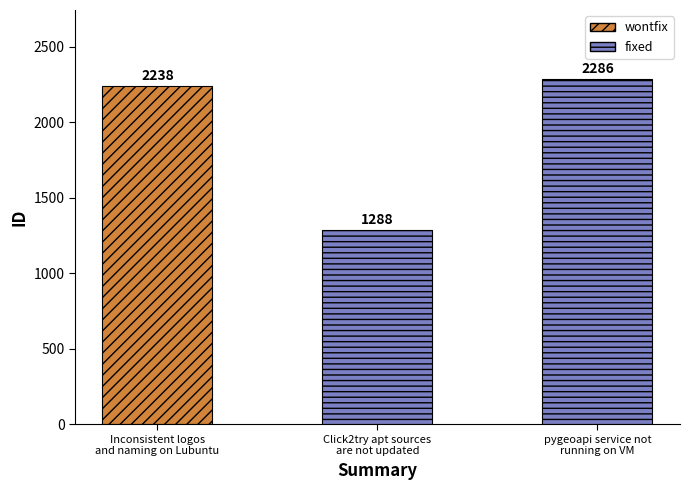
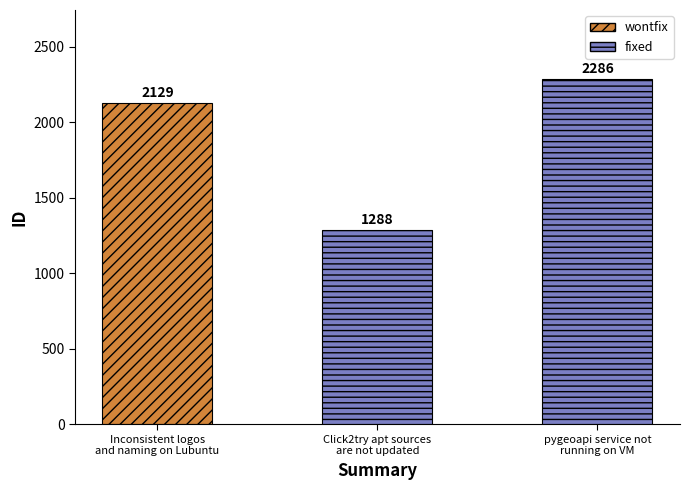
  {
-   "Inconsistent logos and naming on Lubuntu": 2238,
+   "Inconsistent logos and naming on Lubuntu": 2129,
    "Click2try apt sources are not updated": 1288,
    "pygeoapi service not running on VM": 2286
  }
